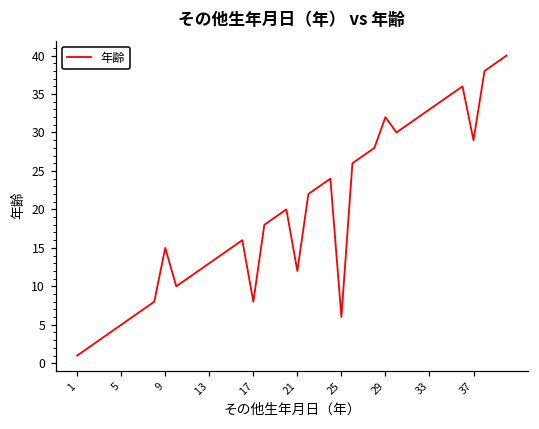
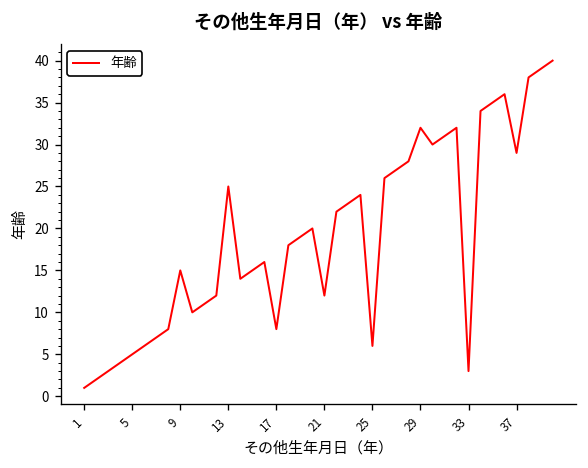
  {
    "1": 1,
    "5": 5,
    "9": 15,
-   "13": 13,
+   "13": 25,
    "17": 8,
    "21": 12,
    "25": 6,
    "29": 32,
-   "33": 33,
+   "33": 3,
    "37": 29
  }
